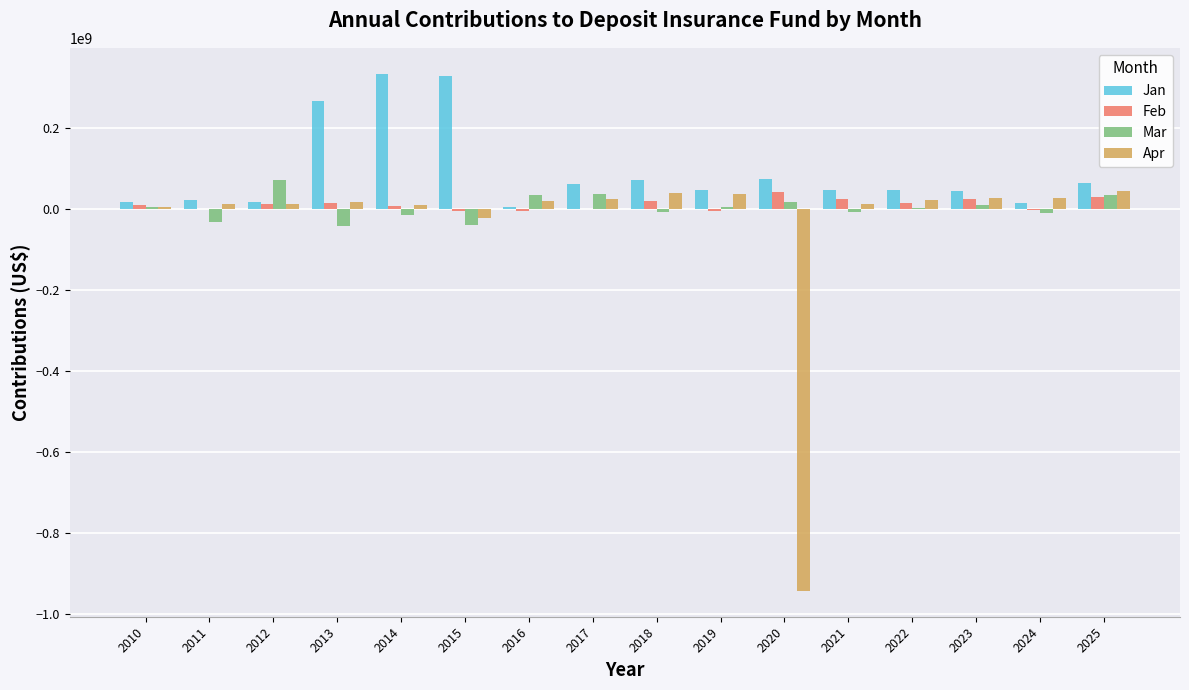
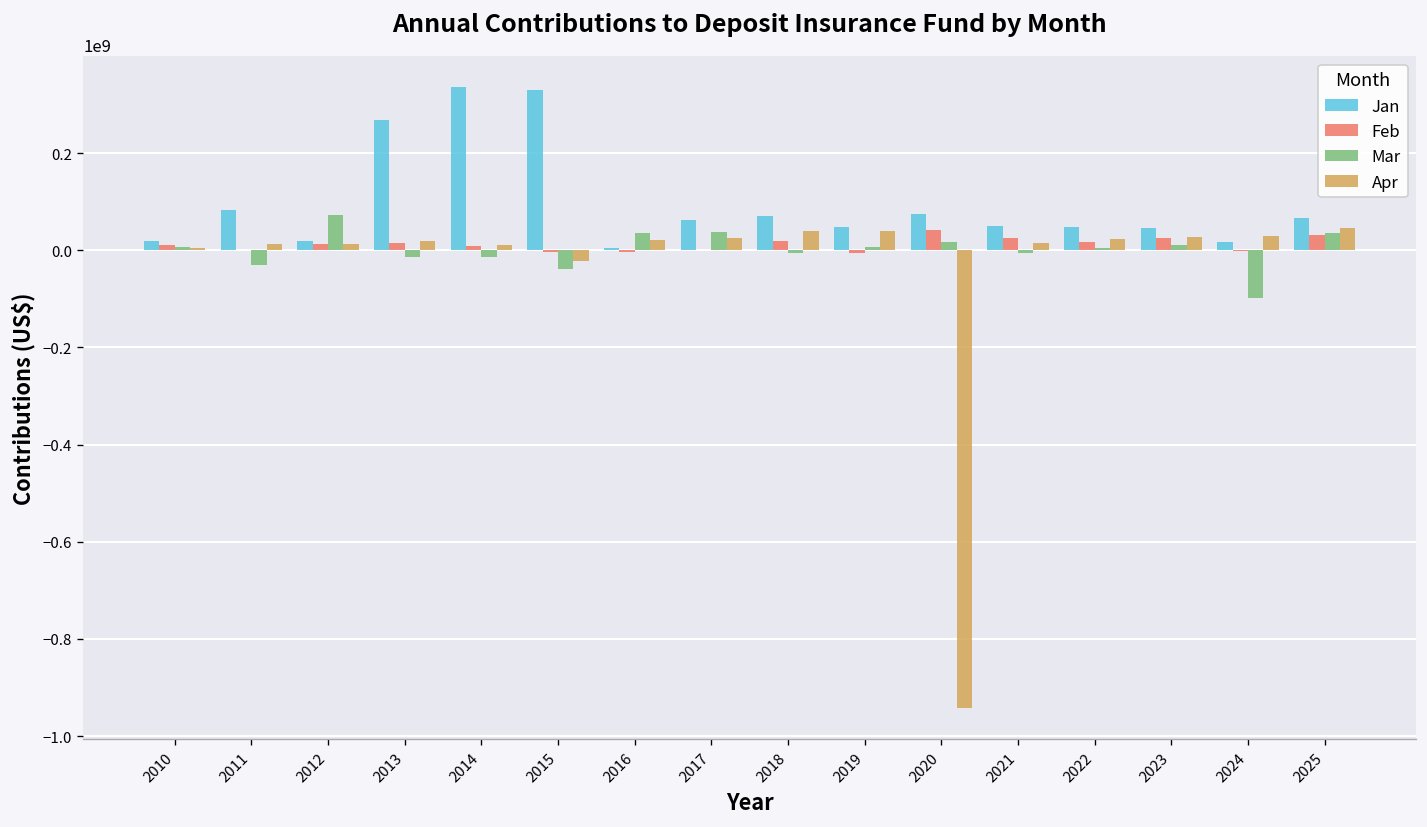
  {
    "Jan": {
      "2010": 20000000,
-     "2011": 20000000,
+     "2011": 80000000,
      "2012": 20000000,
      "2013": 270000000,
      "2014": 340000000,
      "2015": 330000000,
      "2017": 60000000,
      "2018": 70000000,
      "2019": 50000000,
      "2020": 80000000,
      "2021": 50000000,
      "2022": 50000000,
      "2023": 50000000,
      "2024": 20000000,
      "2025": 70000000
    },
    "Mar": {
      "2010": 10000000,
      "2011": -30000000,
      "2012": 70000000,
-     "2013": -40000000,
+     "2013": -10000000,
      "2014": -10000000,
      "2015": -40000000,
      "2016": 40000000,
      "2017": 40000000,
      "2020": 20000000,
      "2023": 10000000,
-     "2024": -10000000,
+     "2024": -100000000,
      "2025": 40000000
    }
  }
